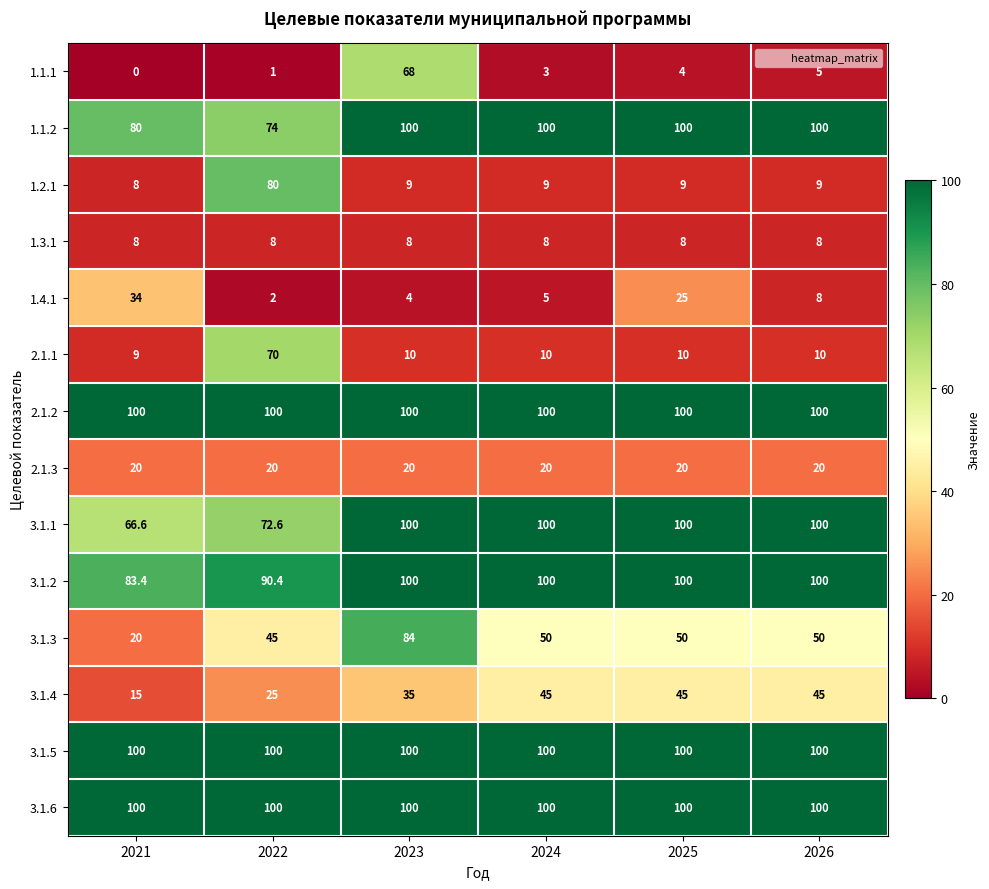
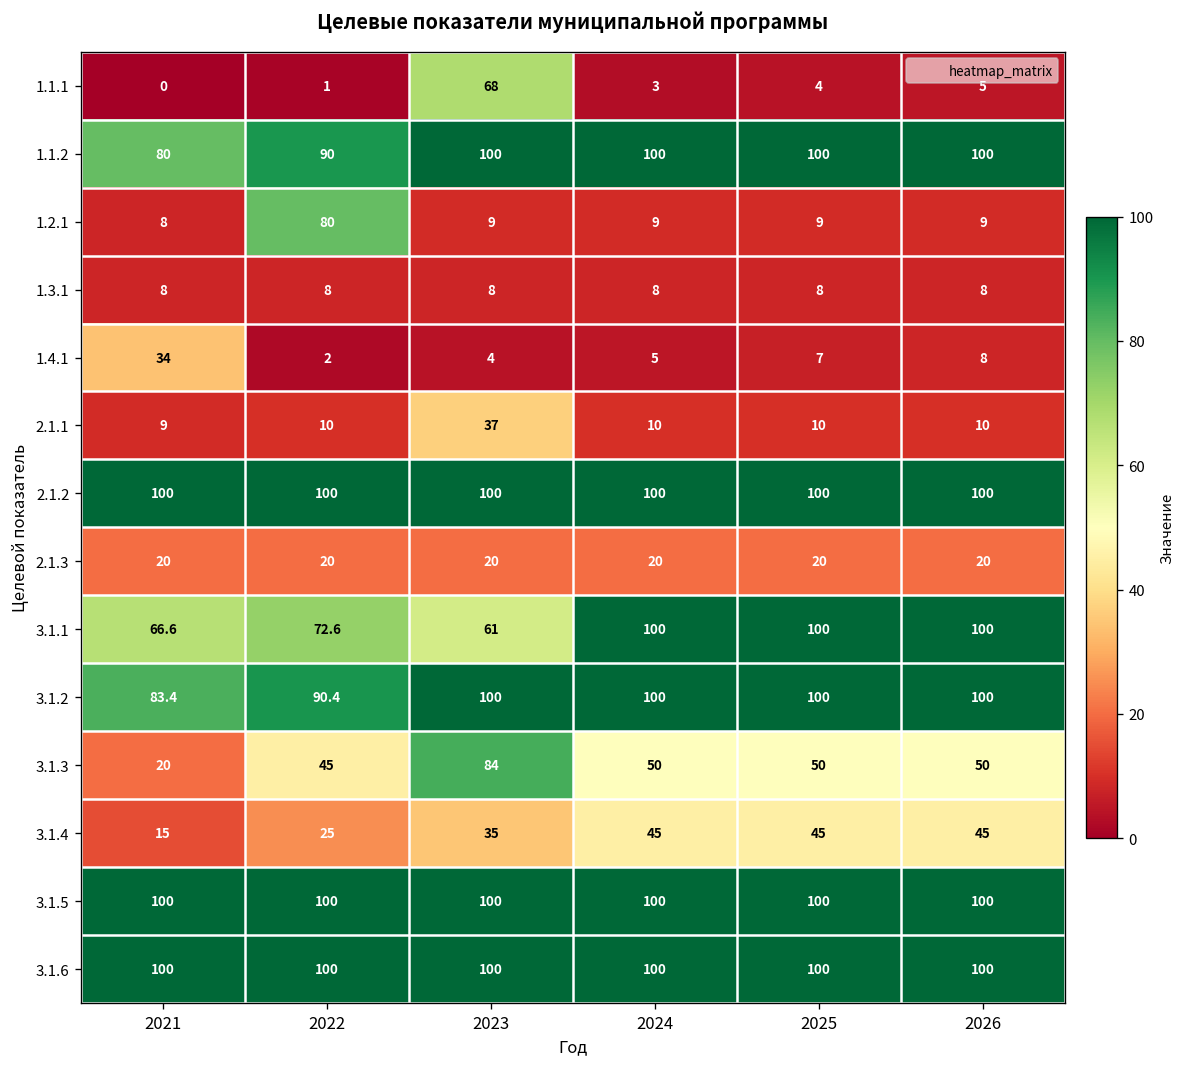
  {
    "1.1.1": {
      "2021": 0,
      "2022": 1,
      "2023": 68,
      "2024": 3,
      "2025": 4
    },
    "1.1.2": {
      "2021": 80,
-     "2022": 74,
+     "2022": 90,
      "2023": 100,
      "2024": 100,
      "2025": 100,
      "2026": 100
    },
    "1.2.1": {
      "2021": 8,
      "2022": 80,
      "2023": 9,
      "2024": 9,
      "2025": 9,
      "2026": 9
    },
    "1.3.1": {
      "2021": 8,
      "2022": 8,
      "2023": 8,
      "2024": 8,
      "2025": 8,
      "2026": 8
    },
    "1.4.1": {
      "2021": 34,
      "2022": 2,
      "2023": 4,
      "2024": 5,
-     "2025": 25,
+     "2025": 7,
      "2026": 8
    },
    "2.1.1": {
      "2021": 9,
-     "2022": 70,
-     "2023": 10,
+     "2022": 10,
+     "2023": 37,
      "2024": 10,
      "2025": 10,
      "2026": 10
    },
    "2.1.2": {
      "2021": 100,
      "2022": 100,
      "2023": 100,
      "2024": 100,
      "2025": 100,
      "2026": 100
    },
    "2.1.3": {
      "2021": 20,
      "2022": 20,
      "2023": 20,
      "2024": 20,
      "2025": 20,
      "2026": 20
    },
    "3.1.1": {
      "2021": 66.6,
      "2022": 72.6,
-     "2023": 100,
+     "2023": 61,
      "2024": 100,
      "2025": 100,
      "2026": 100
    },
    "3.1.2": {
      "2021": 83.4,
      "2022": 90.4,
      "2023": 100,
      "2024": 100,
      "2025": 100,
      "2026": 100
    },
    "3.1.3": {
      "2021": 20,
      "2022": 45,
      "2023": 84,
      "2024": 50,
      "2025": 50,
      "2026": 50
    },
    "3.1.4": {
      "2021": 15,
      "2022": 25,
      "2023": 35,
      "2024": 45,
      "2025": 45,
      "2026": 45
    },
    "3.1.5": {
      "2021": 100,
      "2022": 100,
      "2023": 100,
      "2024": 100,
      "2025": 100,
      "2026": 100
    },
    "3.1.6": {
      "2021": 100,
      "2022": 100,
      "2023": 100,
      "2024": 100,
      "2025": 100,
      "2026": 100
    }
  }
